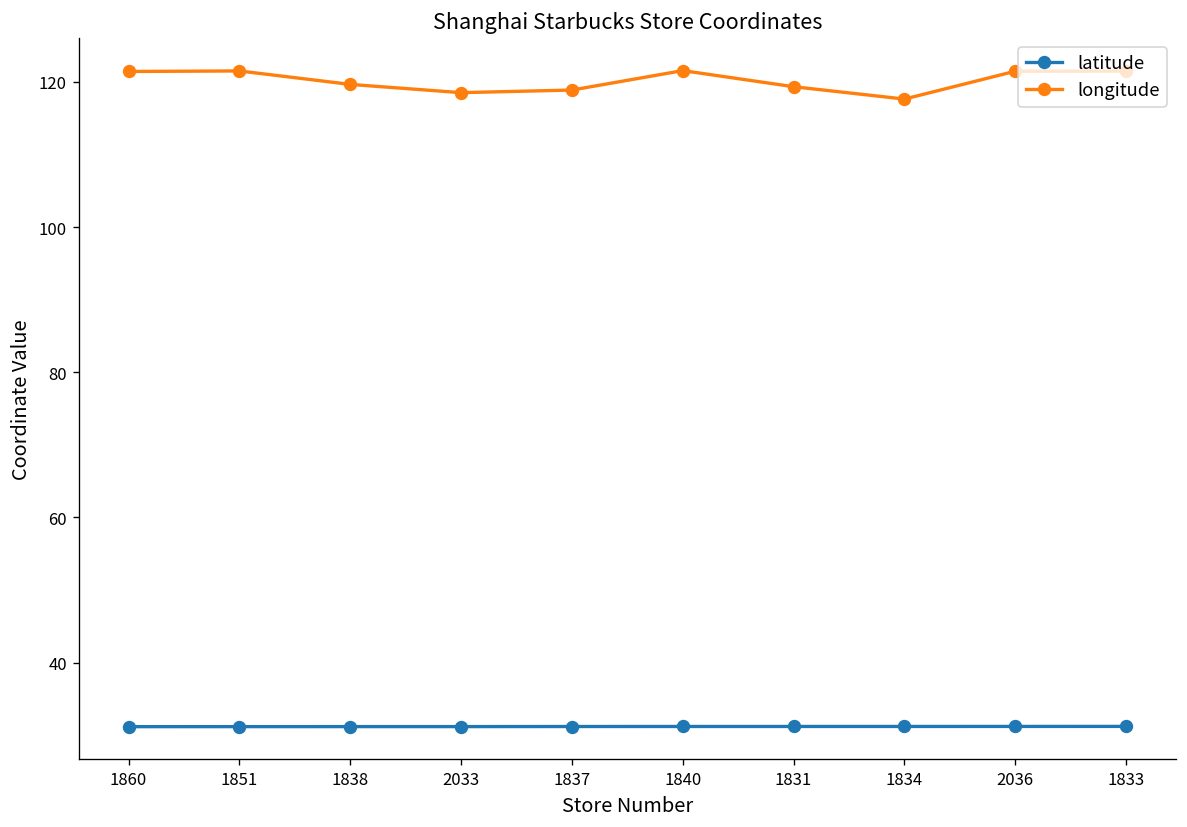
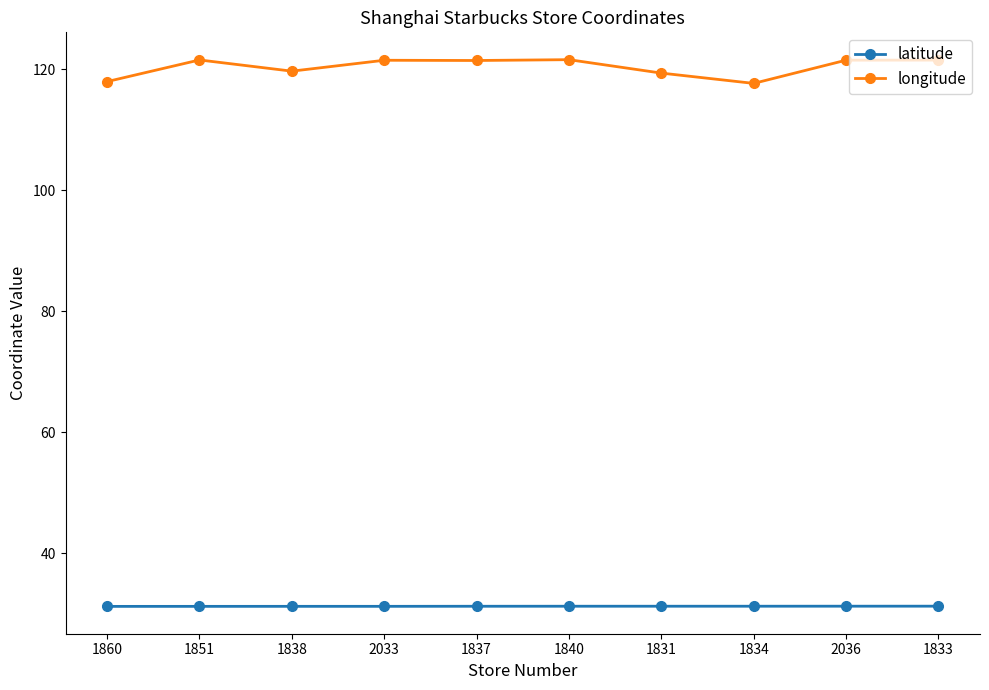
  {
    "latitude": {
      "1860": 31,
      "1851": 31,
      "1838": 31,
      "2033": 31,
      "1837": 31,
      "1840": 31,
      "1831": 31,
      "1834": 31,
      "2036": 31,
      "1833": 31
    },
    "longitude": {
-     "1860": 121,
+     "1860": 118,
      "1851": 122,
      "1838": 120,
-     "2033": 119,
-     "1837": 119,
+     "2033": 121,
+     "1837": 121,
      "1840": 122,
      "1831": 119,
      "1834": 118,
      "2036": 121
    }
  }
